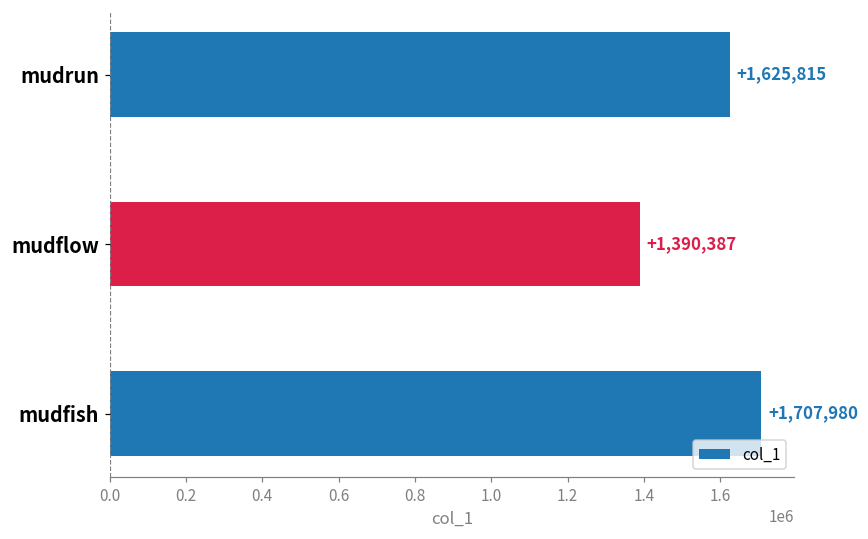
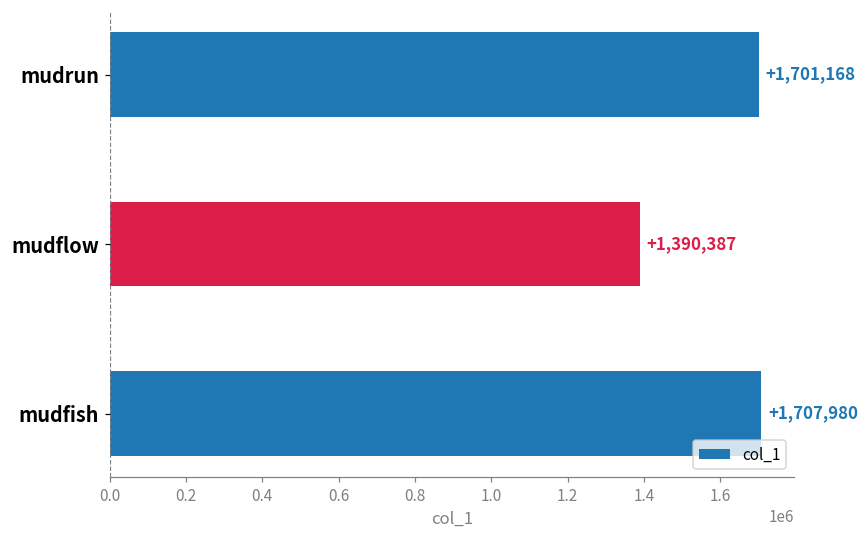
  {
-   "mudrun": "+1,625,815",
+   "mudrun": "+1,701,168",
    "mudflow": "+1,390,387",
    "mudfish": "+1,707,980"
  }
